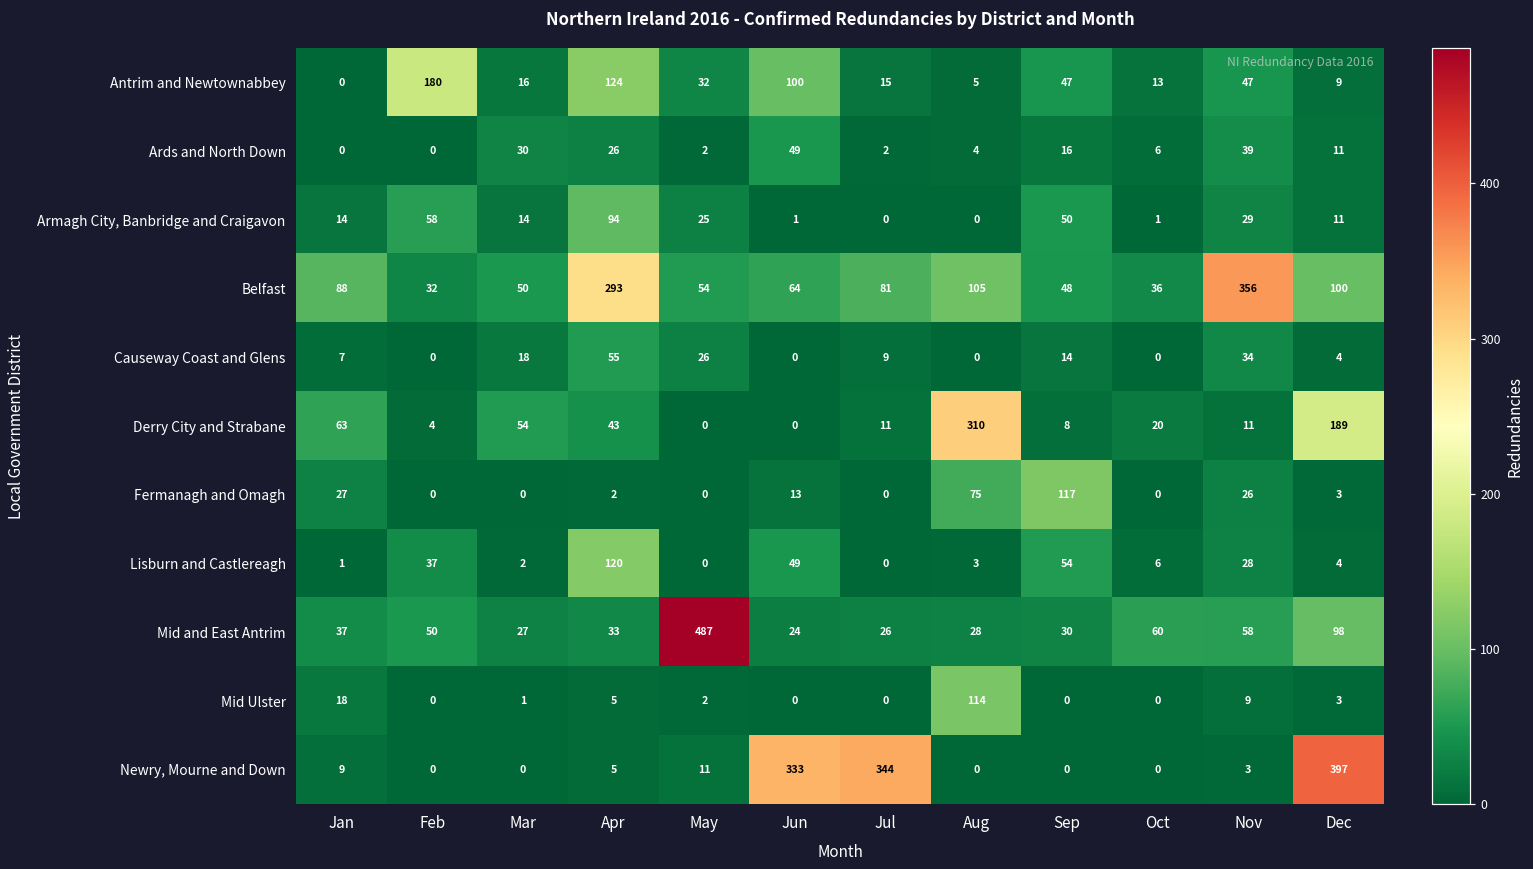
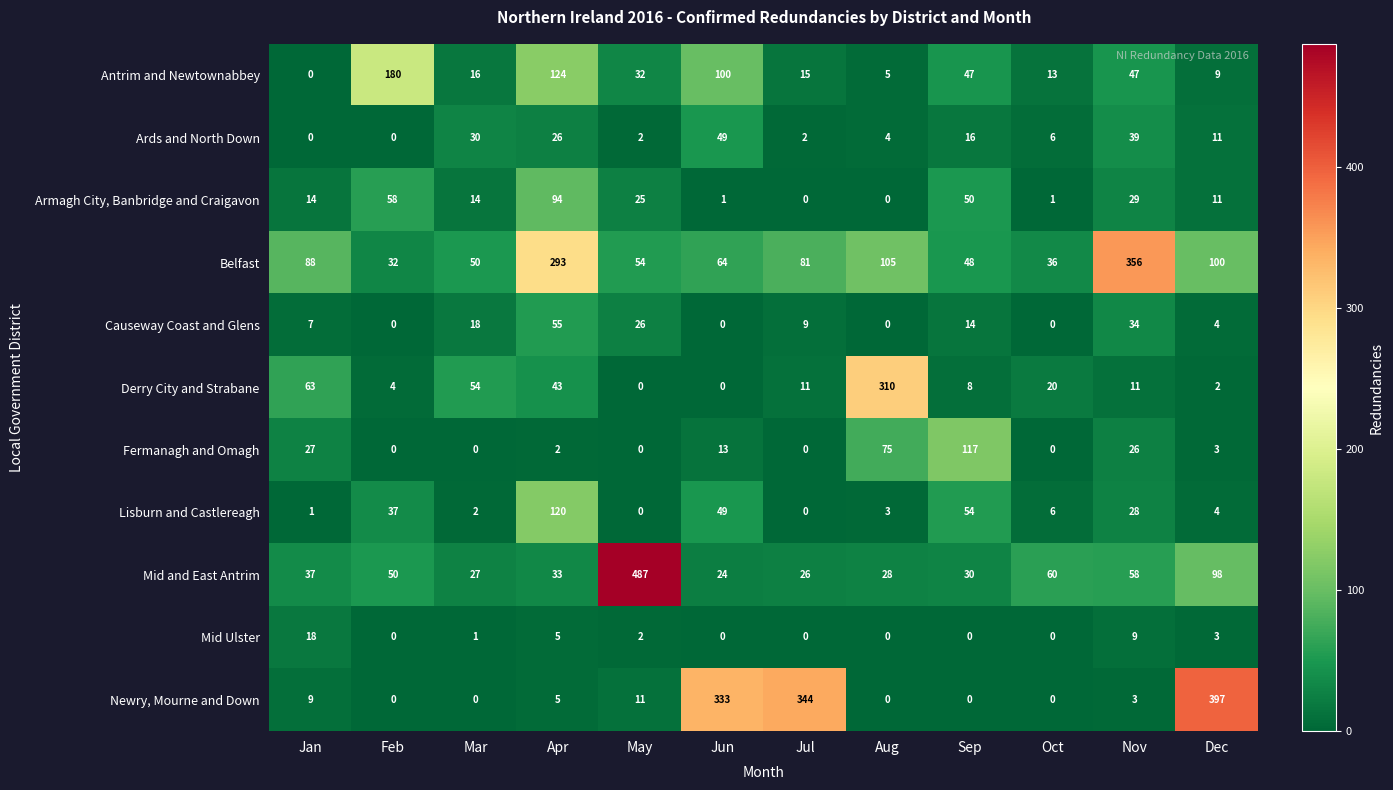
  {
    "Antrim and Newtownabbey": {
      "Jan": 0,
      "Feb": 180,
      "Mar": 16,
      "Apr": 124,
      "May": 32,
      "Jun": 100,
      "Jul": 15,
      "Aug": 5,
      "Sep": 47,
      "Oct": 13,
      "Nov": 47
    },
    "Ards and North Down": {
      "Jan": 0,
      "Feb": 0,
      "Mar": 30,
      "Apr": 26,
      "May": 2,
      "Jun": 49,
      "Jul": 2,
      "Aug": 4,
      "Sep": 16,
      "Oct": 6,
      "Nov": 39,
      "Dec": 11
    },
    "Armagh City, Banbridge and Craigavon": {
      "Jan": 14,
      "Feb": 58,
      "Mar": 14,
      "Apr": 94,
      "May": 25,
      "Jun": 1,
      "Jul": 0,
      "Aug": 0,
      "Sep": 50,
      "Oct": 1,
      "Nov": 29,
      "Dec": 11
    },
    "Belfast": {
      "Jan": 88,
      "Feb": 32,
      "Mar": 50,
      "Apr": 293,
      "May": 54,
      "Jun": 64,
      "Jul": 81,
      "Aug": 105,
      "Sep": 48,
      "Oct": 36,
      "Nov": 356,
      "Dec": 100
    },
    "Causeway Coast and Glens": {
      "Jan": 7,
      "Feb": 0,
      "Mar": 18,
      "Apr": 55,
      "May": 26,
      "Jun": 0,
      "Jul": 9,
      "Aug": 0,
      "Sep": 14,
      "Oct": 0,
      "Nov": 34,
      "Dec": 4
    },
    "Derry City and Strabane": {
      "Jan": 63,
      "Feb": 4,
      "Mar": 54,
      "Apr": 43,
      "May": 0,
      "Jun": 0,
      "Jul": 11,
      "Aug": 310,
      "Sep": 8,
      "Oct": 20,
      "Nov": 11,
-     "Dec": 189
+     "Dec": 2
    },
    "Fermanagh and Omagh": {
      "Jan": 27,
      "Feb": 0,
      "Mar": 0,
      "Apr": 2,
      "May": 0,
      "Jun": 13,
      "Jul": 0,
      "Aug": 75,
      "Sep": 117,
      "Oct": 0,
      "Nov": 26,
      "Dec": 3
    },
    "Lisburn and Castlereagh": {
      "Jan": 1,
      "Feb": 37,
      "Mar": 2,
      "Apr": 120,
      "May": 0,
      "Jun": 49,
      "Jul": 0,
      "Aug": 3,
      "Sep": 54,
      "Oct": 6,
      "Nov": 28,
      "Dec": 4
    },
    "Mid and East Antrim": {
      "Jan": 37,
      "Feb": 50,
      "Mar": 27,
      "Apr": 33,
      "May": 487,
      "Jun": 24,
      "Jul": 26,
      "Aug": 28,
      "Sep": 30,
      "Oct": 60,
      "Nov": 58,
      "Dec": 98
    },
    "Mid Ulster": {
      "Jan": 18,
      "Feb": 0,
      "Mar": 1,
      "Apr": 5,
      "May": 2,
      "Jun": 0,
      "Jul": 0,
-     "Aug": 114,
+     "Aug": 0,
      "Sep": 0,
      "Oct": 0,
      "Nov": 9,
      "Dec": 3
    },
    "Newry, Mourne and Down": {
      "Jan": 9,
      "Feb": 0,
      "Mar": 0,
      "Apr": 5,
      "May": 11,
      "Jun": 333,
      "Jul": 344,
      "Aug": 0,
      "Sep": 0,
      "Oct": 0,
      "Nov": 3,
      "Dec": 397
    }
  }
